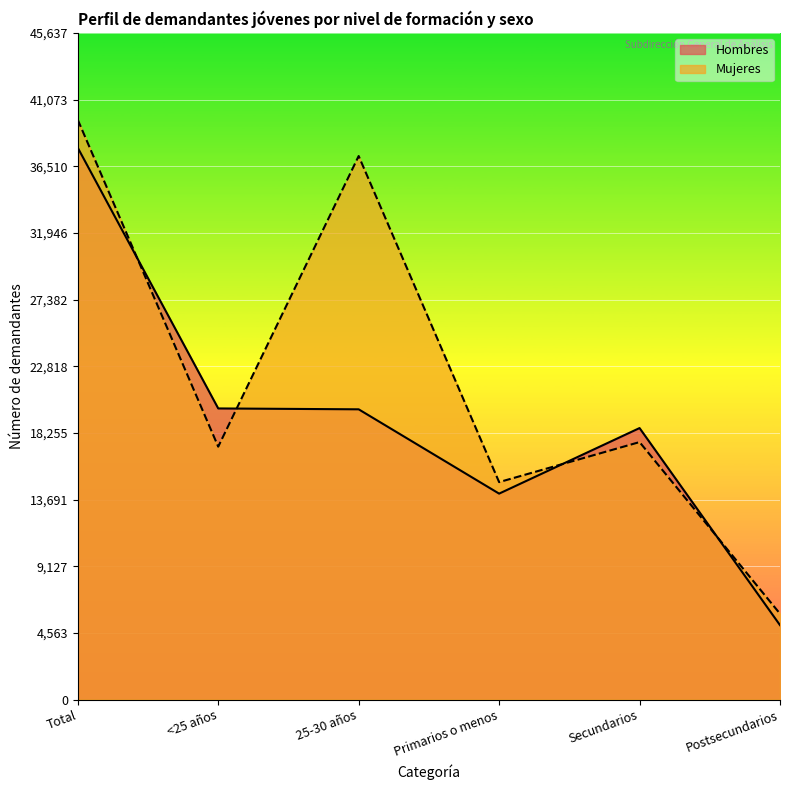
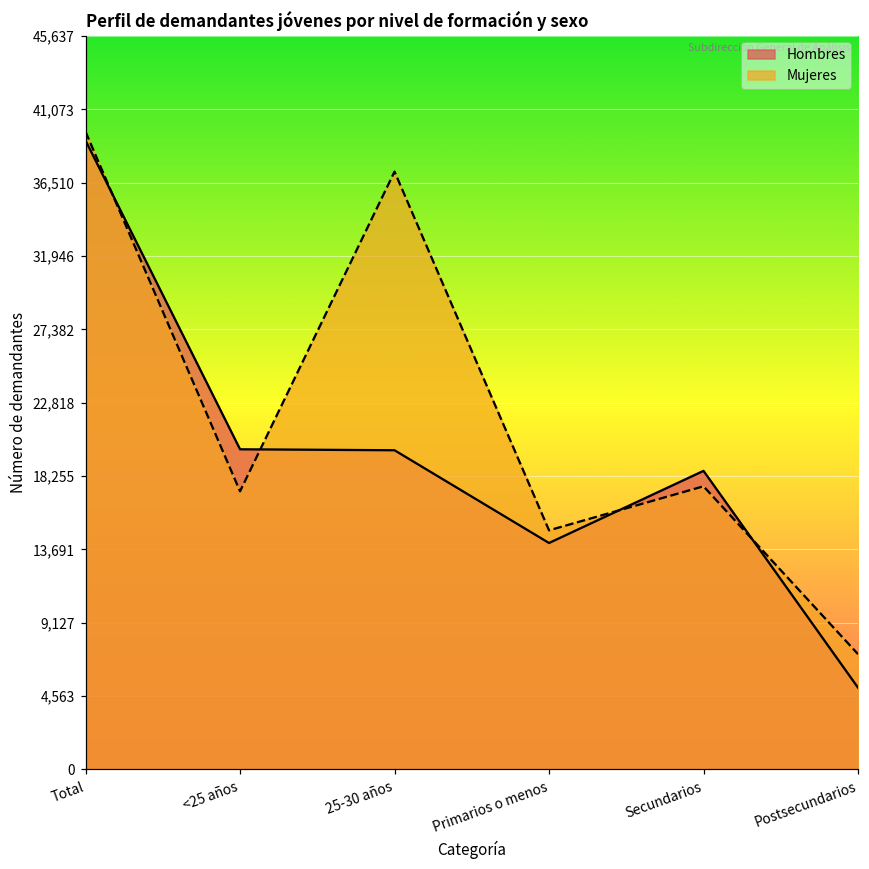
  {
    "Hombres": {
-     "Total": "37,800",
+     "Total": "39,100",
      "<25 años": "19,900",
      "25-30 años": "19,900",
      "Primarios o menos": "14,100",
      "Secundarios": "18,600",
      "Postsecundarios": "5,100"
    },
    "Mujeres": {
      "Total": "39,700",
      "<25 años": "17,300",
      "25-30 años": "37,200",
      "Primarios o menos": "14,900",
      "Secundarios": "17,600",
-     "Postsecundarios": "5,900"
+     "Postsecundarios": "7,200"
    }
  }
